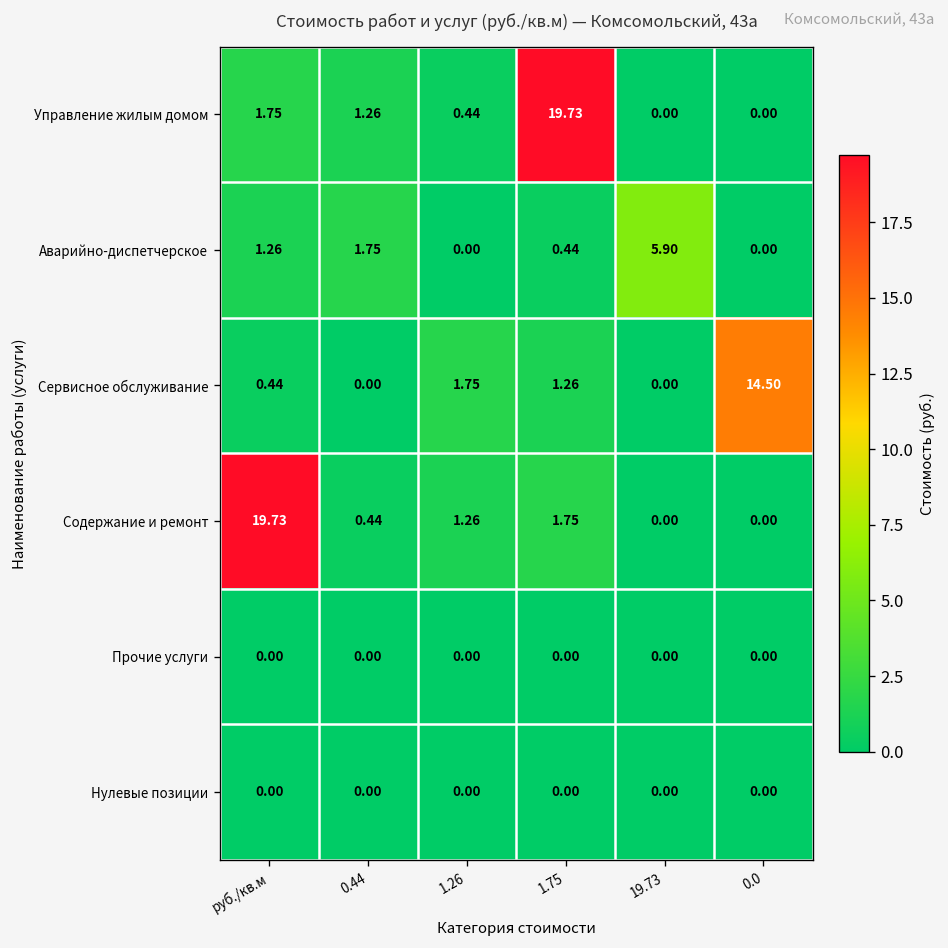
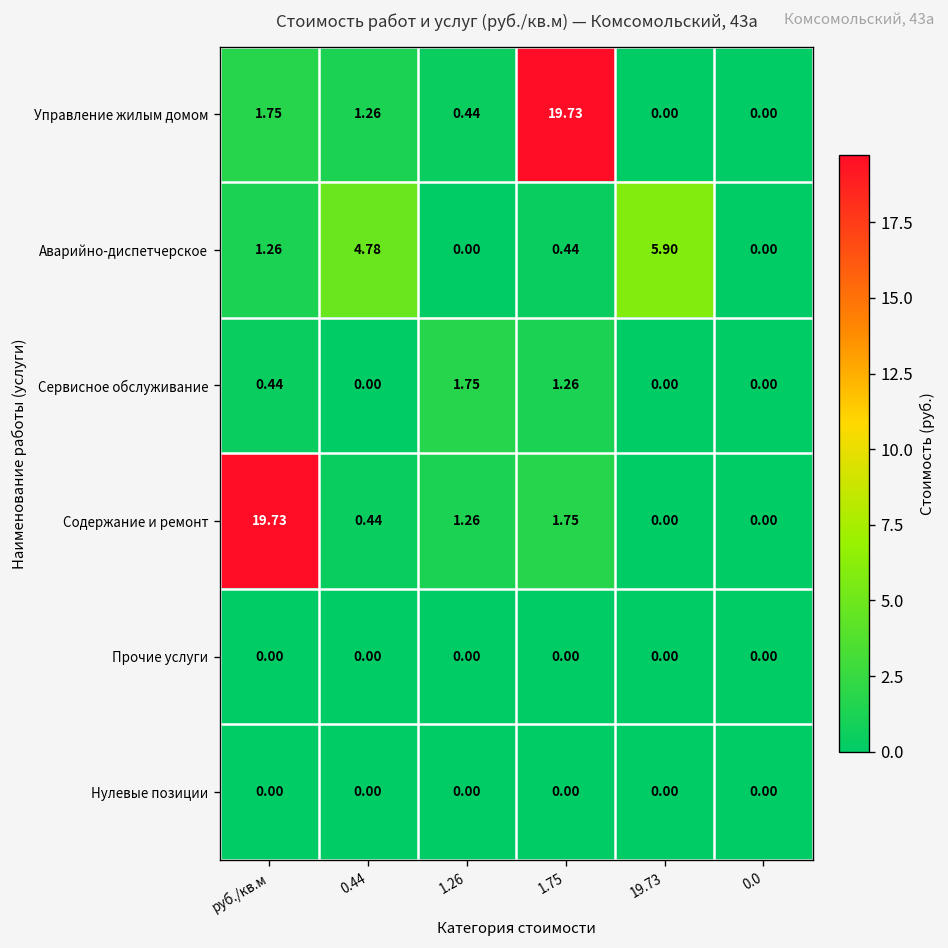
  {
    "Управление жилым домом": {
      "руб./кв.м": 1.75,
      "0.44": 1.26,
      "1.26": 0.44,
      "1.75": 19.73,
      "19.73": 0.00,
      "0.0": 0.00
    },
    "Аварийно-диспетчерское": {
      "руб./кв.м": 1.26,
-     "0.44": 1.75,
+     "0.44": 4.78,
      "1.26": 0.00,
      "1.75": 0.44,
      "19.73": 5.90,
      "0.0": 0.00
    },
    "Сервисное обслуживание": {
      "руб./кв.м": 0.44,
      "0.44": 0.00,
      "1.26": 1.75,
      "1.75": 1.26,
      "19.73": 0.00,
-     "0.0": 14.50
+     "0.0": 0.00
    },
    "Содержание и ремонт": {
      "руб./кв.м": 19.73,
      "0.44": 0.44,
      "1.26": 1.26,
      "1.75": 1.75,
      "19.73": 0.00,
      "0.0": 0.00
    },
    "Прочие услуги": {
      "руб./кв.м": 0.00,
      "0.44": 0.00,
      "1.26": 0.00,
      "1.75": 0.00,
      "19.73": 0.00,
      "0.0": 0.00
    },
    "Нулевые позиции": {
      "руб./кв.м": 0.00,
      "0.44": 0.00,
      "1.26": 0.00,
      "1.75": 0.00,
      "19.73": 0.00,
      "0.0": 0.00
    }
  }
